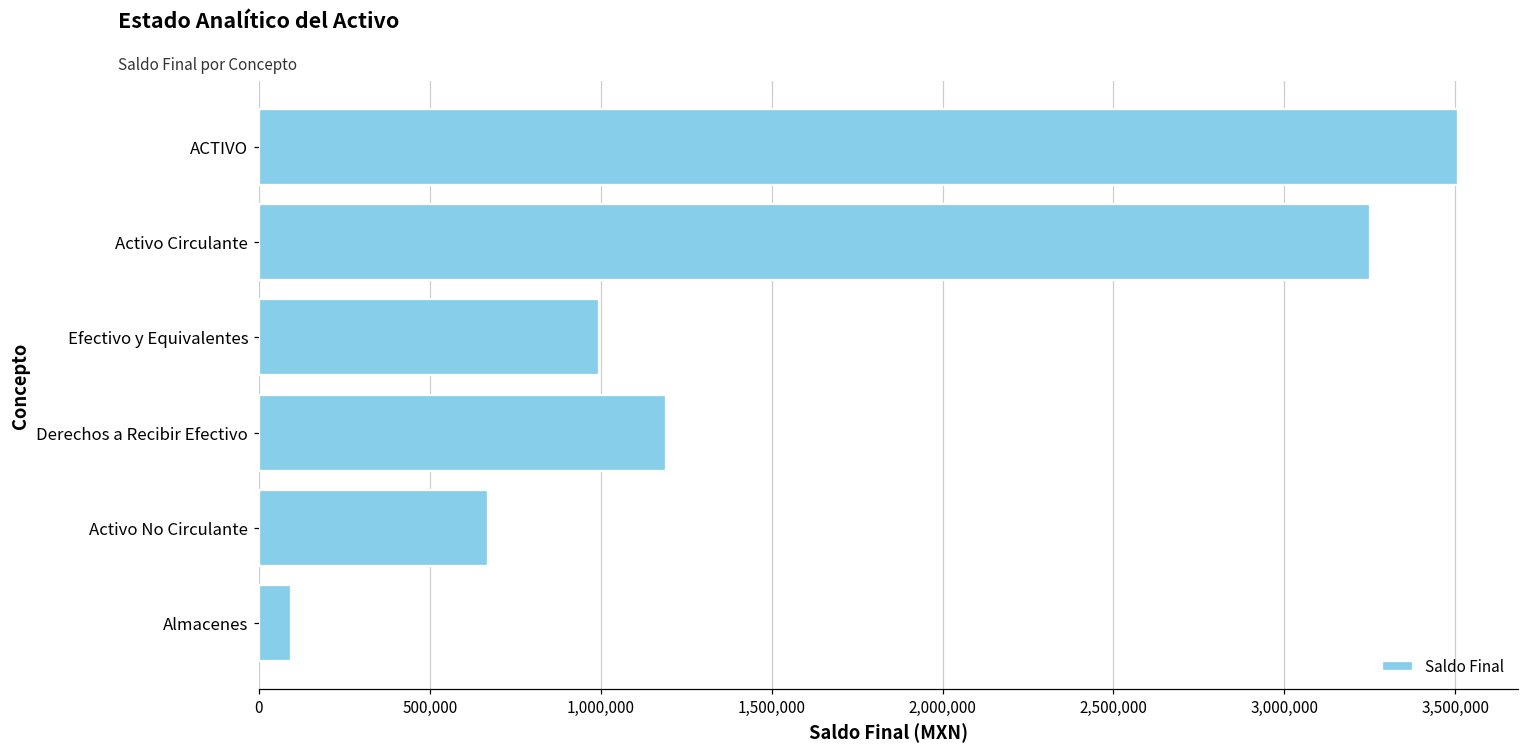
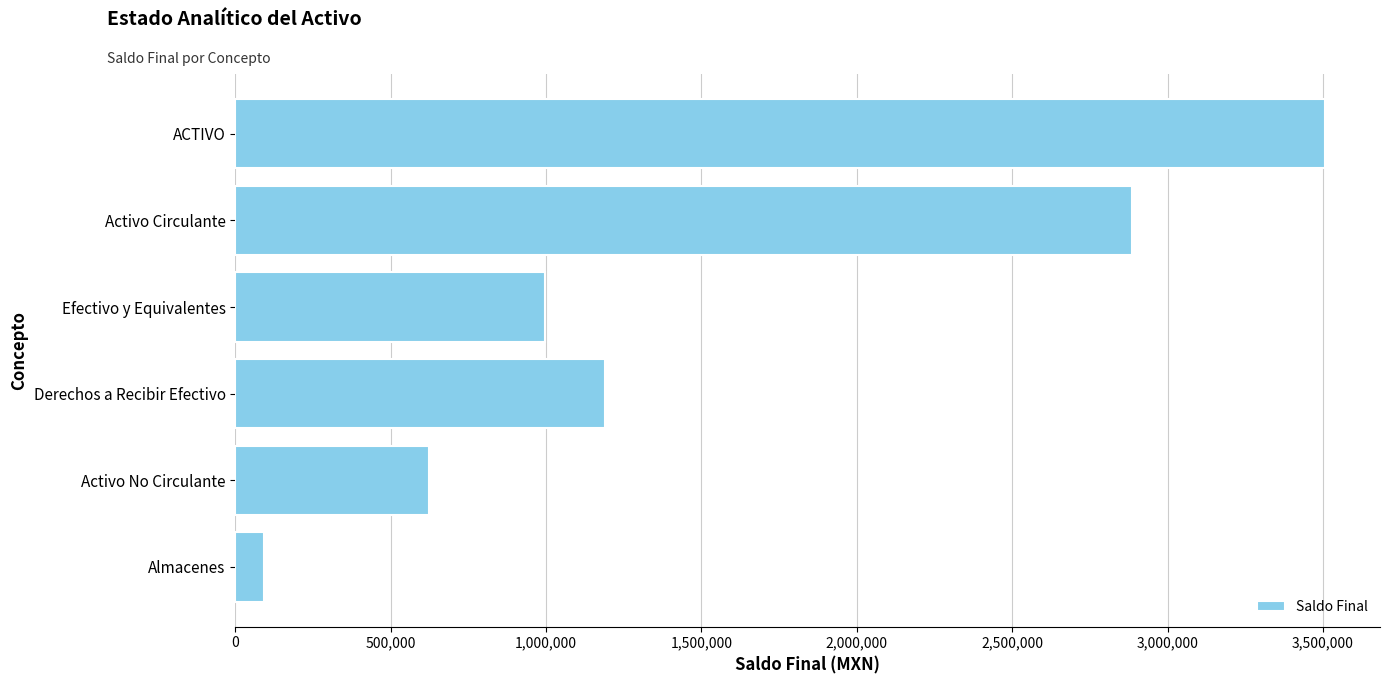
  {
    "ACTIVO": "3,510,000",
-   "Activo Circulante": "3,250,000",
+   "Activo Circulante": "2,890,000",
    "Efectivo y Equivalentes": "1,000,000",
    "Derechos a Recibir Efectivo": "1,190,000",
-   "Activo No Circulante": "670,000",
+   "Activo No Circulante": "620,000",
    "Almacenes": "90,000"
  }
